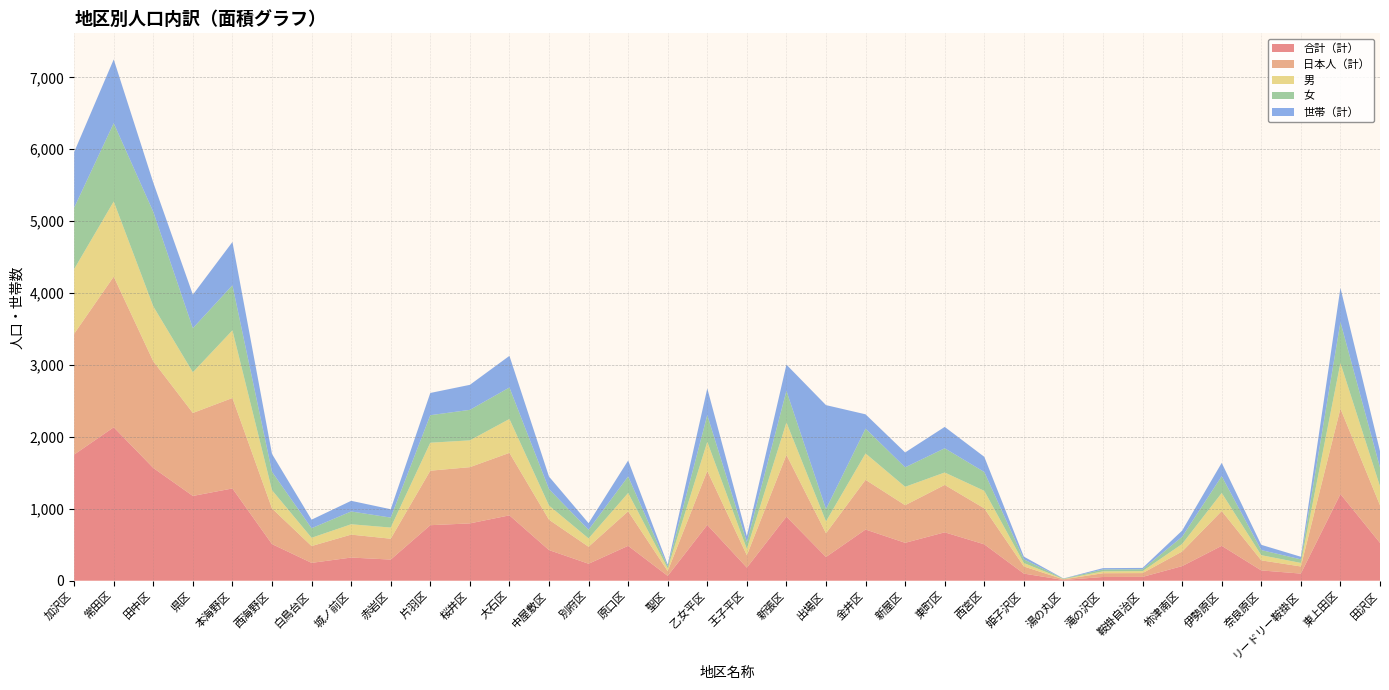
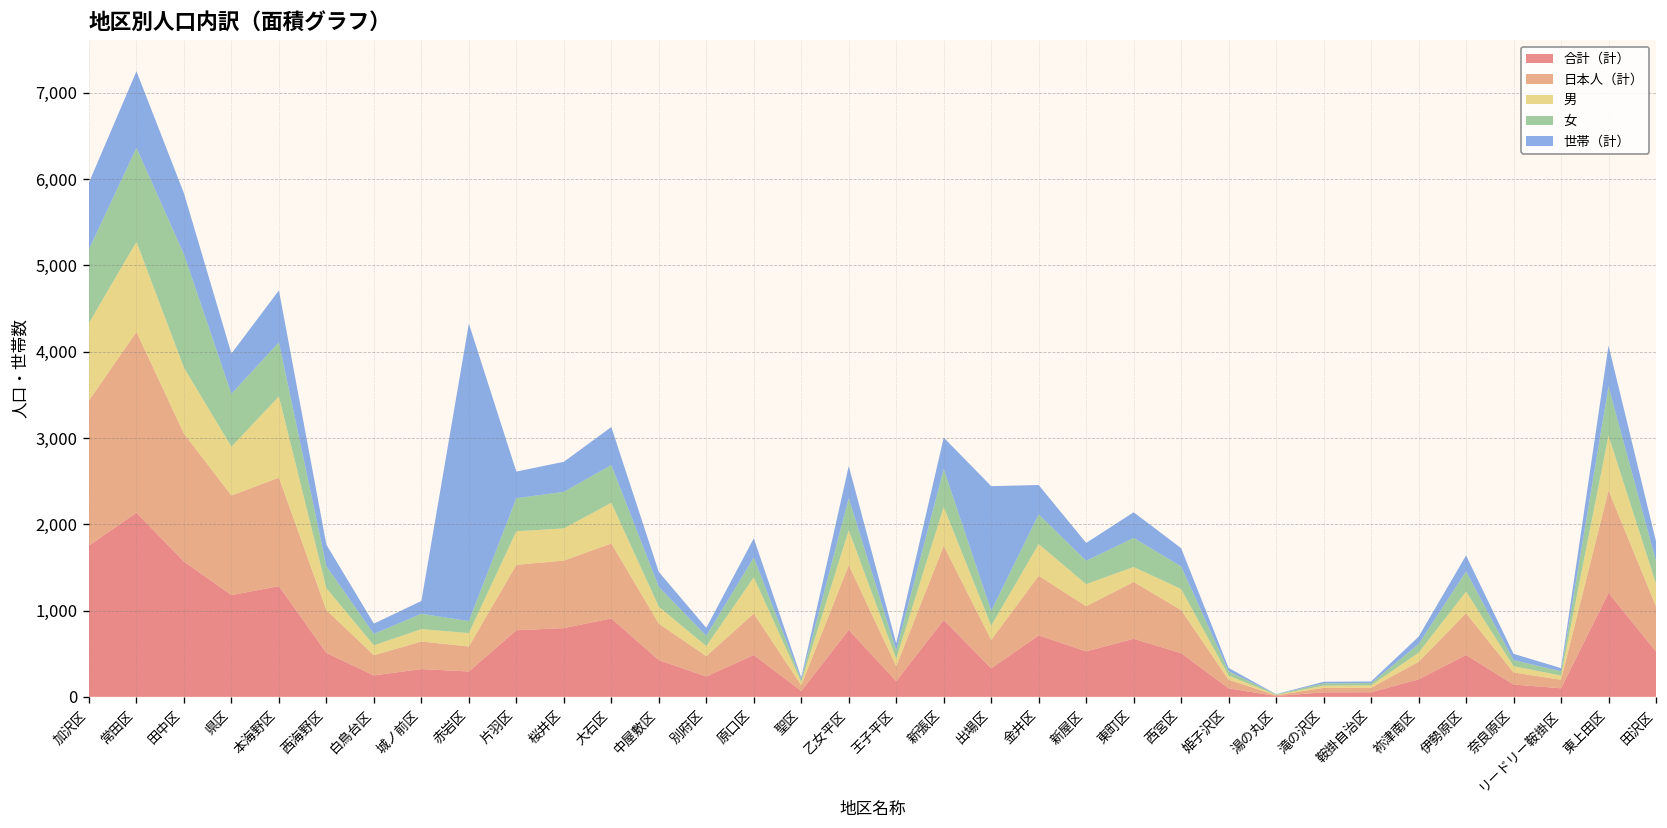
  {
    "男": {
      "加沢区": "900",
      "常田区": "1,000",
      "田中区": "800",
      "県区": "600",
      "本海野区": "900",
      "西海野区": "300",
      "白鳥台区": "100",
      "城ノ前区": "100",
      "赤岩区": "200",
      "片羽区": "400",
      "桜井区": "400",
      "大石区": "500",
      "中屋敷区": "200",
      "別府区": "100",
-     "原口区": "300",
+     "原口区": "400",
      "乙女平区": "400",
      "王子平区": "100",
      "新張区": "500",
      "出場区": "200",
      "金井区": "400",
      "新屋区": "300",
      "東町区": "200",
      "西宮区": "200",
      "姫子沢区": "0",
      "祢津南区": "100",
      "伊勢原区": "300",
      "奈良原区": "100",
      "リードリー鞍掛区": "0",
      "東上田区": "600",
      "田沢区": "300"
    },
    "女": {
      "加沢区": "900",
      "常田区": "1,100",
      "田中区": "1,300",
      "県区": "600",
      "本海野区": "600",
      "西海野区": "300",
      "白鳥台区": "100",
      "城ノ前区": "200",
      "赤岩区": "100",
      "片羽区": "400",
      "桜井区": "400",
      "大石区": "400",
      "中屋敷区": "200",
      "別府区": "100",
      "原口区": "200",
      "乙女平区": "400",
      "王子平区": "100",
      "新張区": "400",
      "出場区": "200",
      "金井区": "300",
      "新屋区": "300",
      "東町区": "300",
      "西宮区": "300",
      "姫子沢区": "100",
      "祢津南区": "100",
      "伊勢原区": "200",
      "奈良原区": "100",
      "リードリー鞍掛区": "100",
      "東上田区": "600",
      "田沢区": "300"
    },
    "世帯（計）": {
      "加沢区": "800",
      "常田区": "900",
-     "田中区": "400",
+     "田中区": "700",
      "県区": "500",
      "本海野区": "600",
      "西海野区": "200",
      "白鳥台区": "100",
      "城ノ前区": "100",
-     "赤岩区": "100",
+     "赤岩区": "3,400",
      "片羽区": "300",
      "桜井区": "300",
      "大石区": "400",
      "中屋敷区": "200",
      "別府区": "100",
      "原口区": "200",
      "乙女平区": "400",
      "王子平区": "100",
      "新張区": "400",
      "出場区": "1,400",
-     "金井区": "200",
+     "金井区": "300",
      "新屋区": "200",
      "東町区": "300",
      "西宮区": "200",
      "姫子沢区": "0",
      "祢津南区": "100",
      "伊勢原区": "200",
      "奈良原区": "100",
      "リードリー鞍掛区": "0",
      "東上田区": "500",
      "田沢区": "200"
    }
  }
